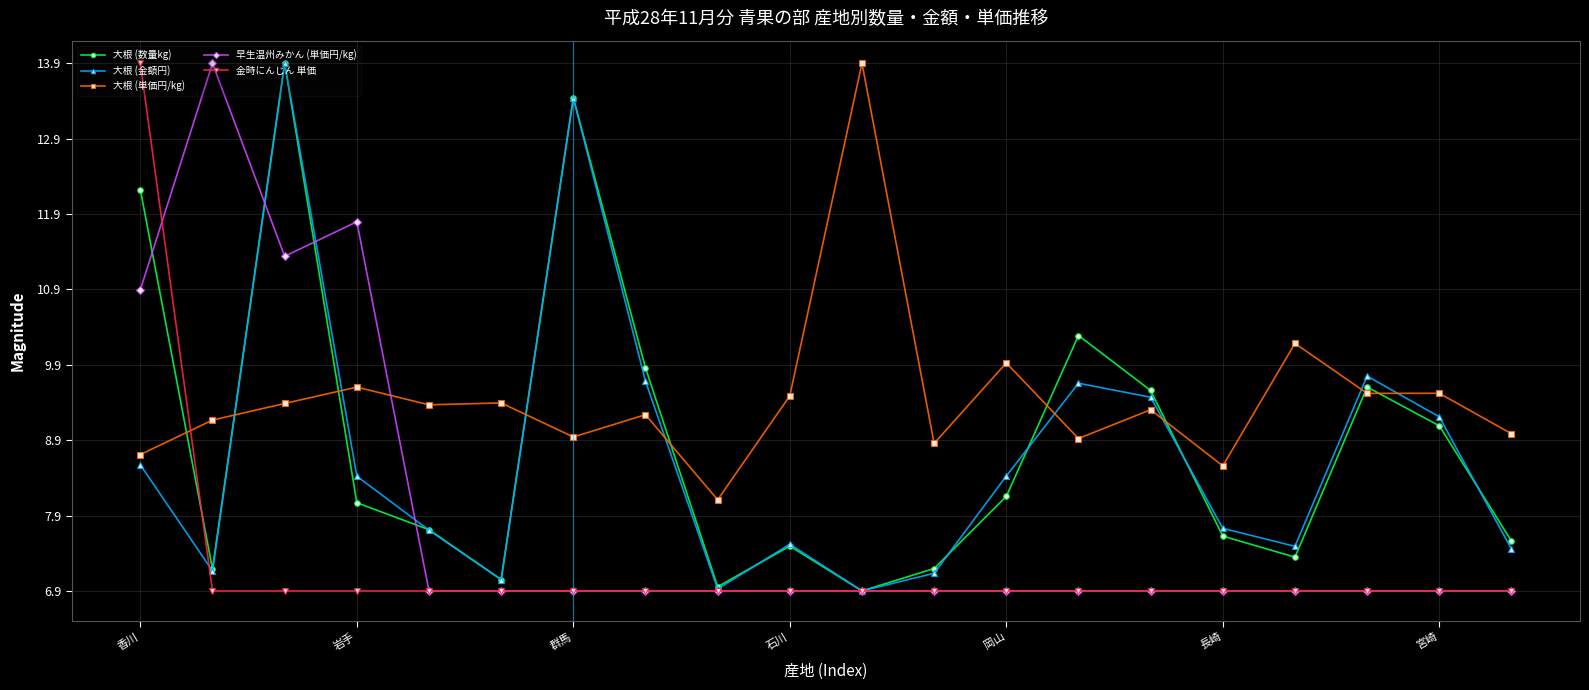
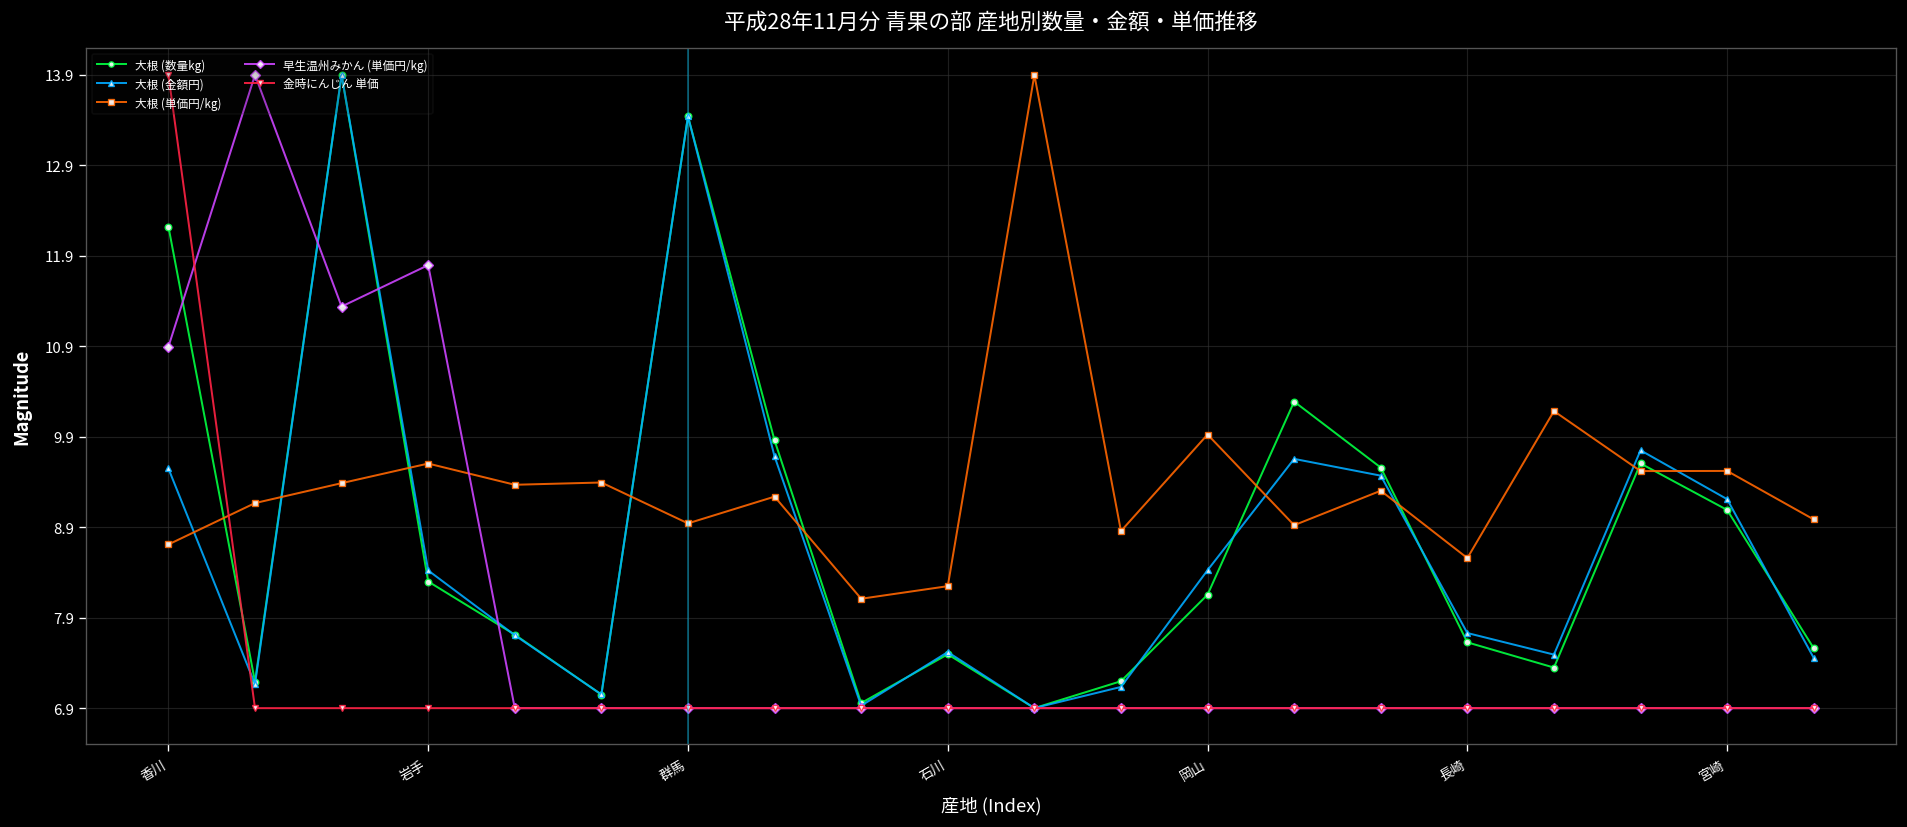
  {
    "大根 (数量kg)": {
      "香川": 12.2,
-     "岩手": 8.1,
+     "岩手": 8.3,
      "岡山": 8.2,
      "長崎": 7.6,
      "宮崎": 9.1
    },
    "大根 (金額円)": {
-     "香川": 8.6,
+     "香川": 9.5,
      "岩手": 8.4,
      "岡山": 8.4,
      "長崎": 7.7,
      "宮崎": 9.2
    },
    "大根 (単価円/kg)": {
      "香川": 8.7,
      "岩手": 9.6,
      "群馬": 8.9,
-     "石川": 9.5,
+     "石川": 8.2,
      "岡山": 9.9,
      "長崎": 8.6,
      "宮崎": 9.5
    },
    "早生温州みかん (単価円/kg)": {
      "香川": 10.9,
      "岩手": 11.8
    },
    "金時にんじん 単価": {
      "岩手": 6.9
    }
  }
